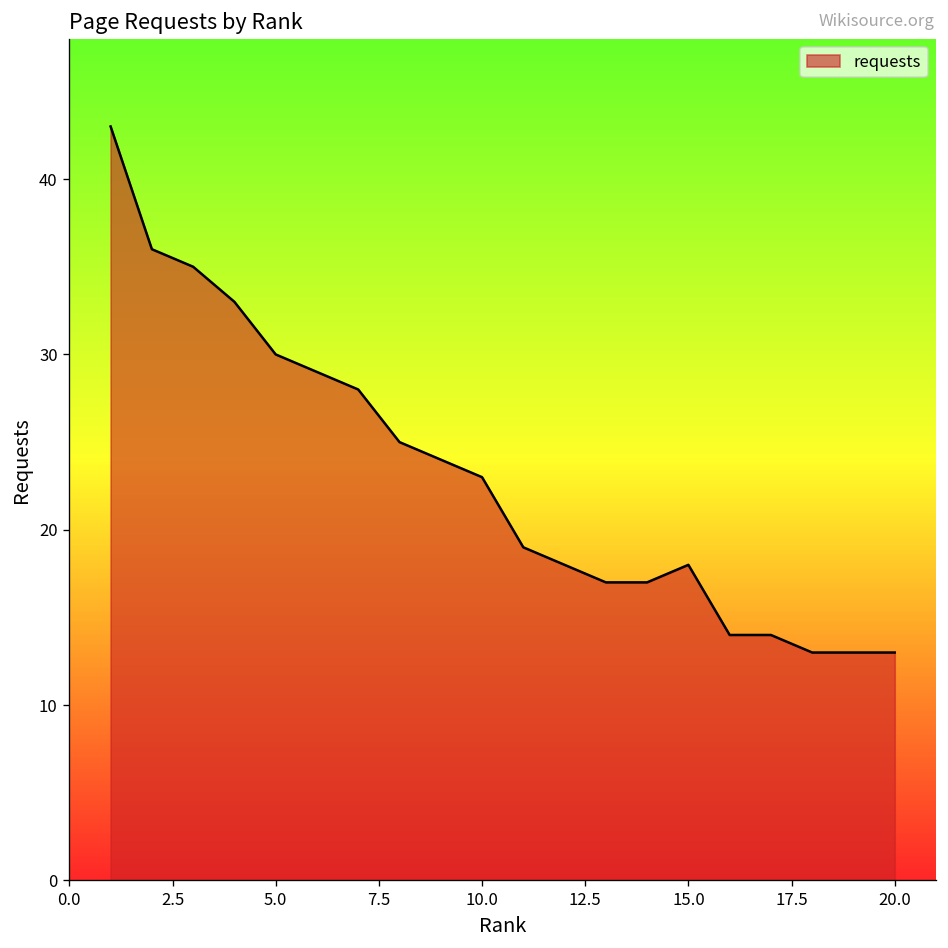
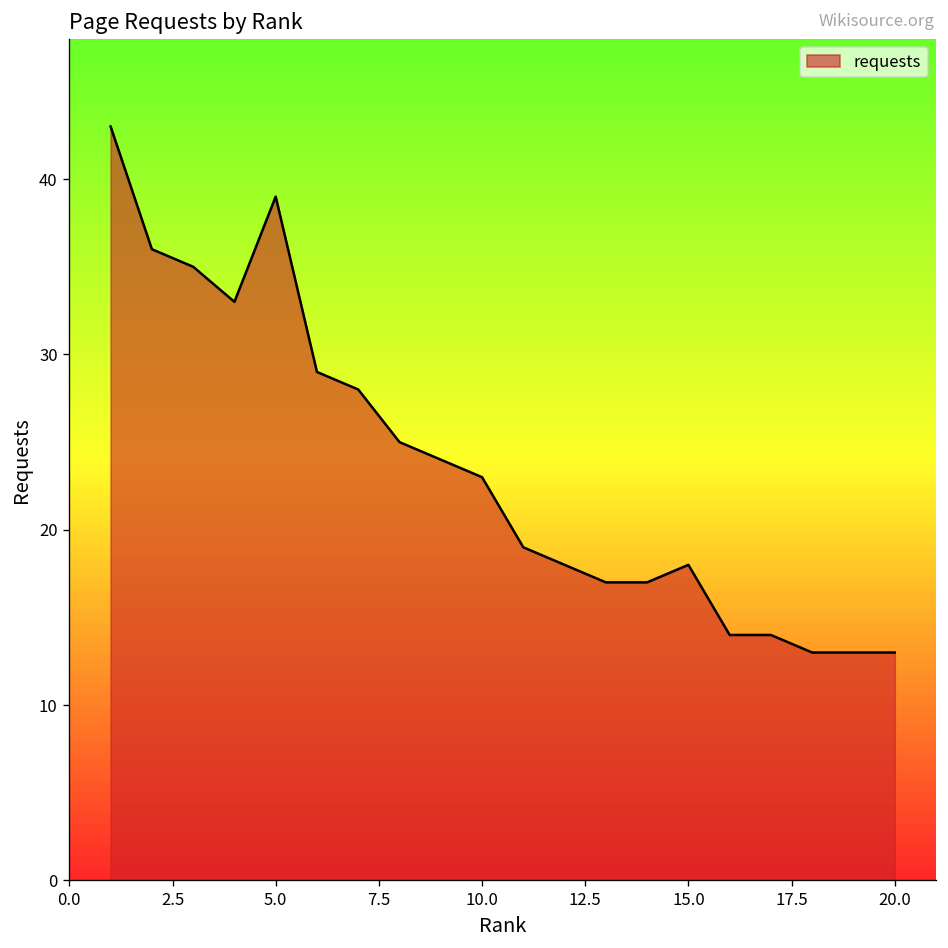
  {
-   "5.0": 30,
+   "5.0": 39,
    "10.0": 23,
    "15.0": 18,
    "20.0": 13
  }
